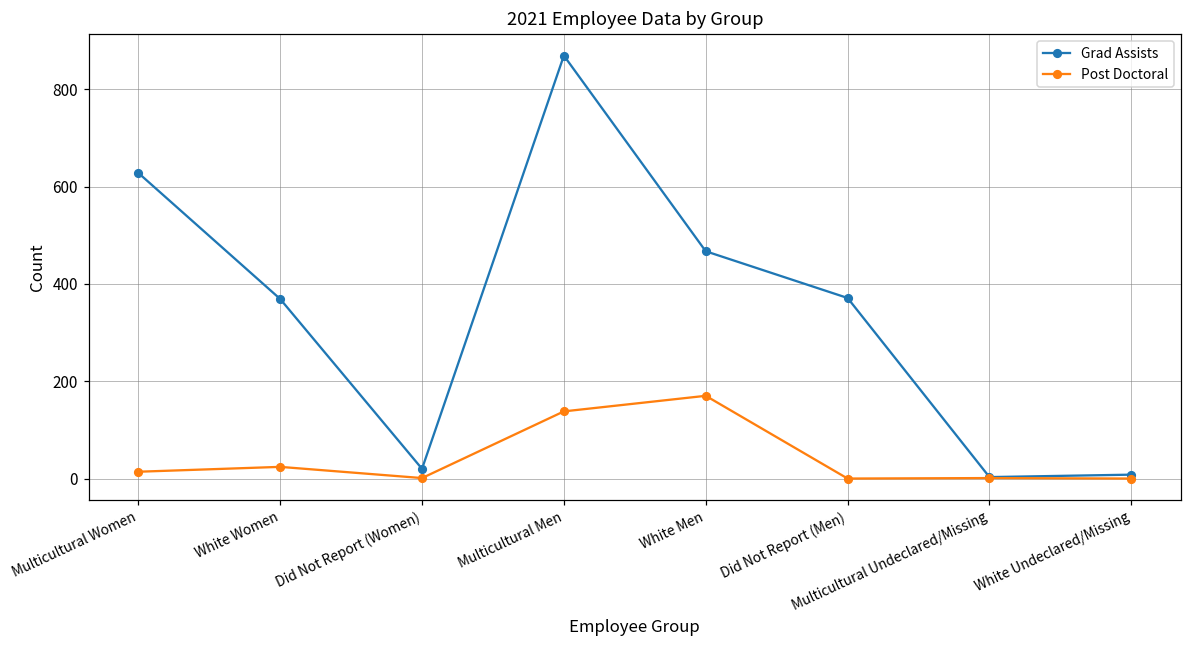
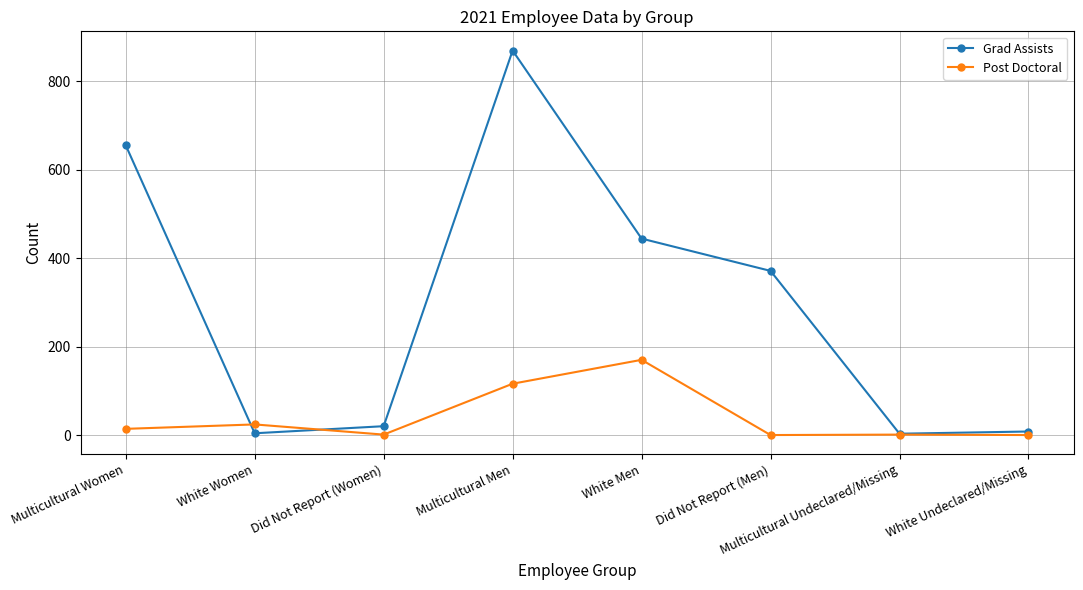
  {
    "Grad Assists": {
-     "Multicultural Women": 630,
-     "White Women": 370,
+     "Multicultural Women": 660,
+     "White Women": 0,
      "Did Not Report (Women)": 20,
      "Multicultural Men": 870,
-     "White Men": 470,
+     "White Men": 440,
      "Did Not Report (Men)": 370,
      "White Undeclared/Missing": 10
    },
    "Post Doctoral": {
      "Multicultural Women": 10,
      "White Women": 20,
      "Did Not Report (Women)": 0,
-     "Multicultural Men": 140,
+     "Multicultural Men": 120,
      "White Men": 170,
      "Did Not Report (Men)": 0,
      "White Undeclared/Missing": 0
    }
  }
